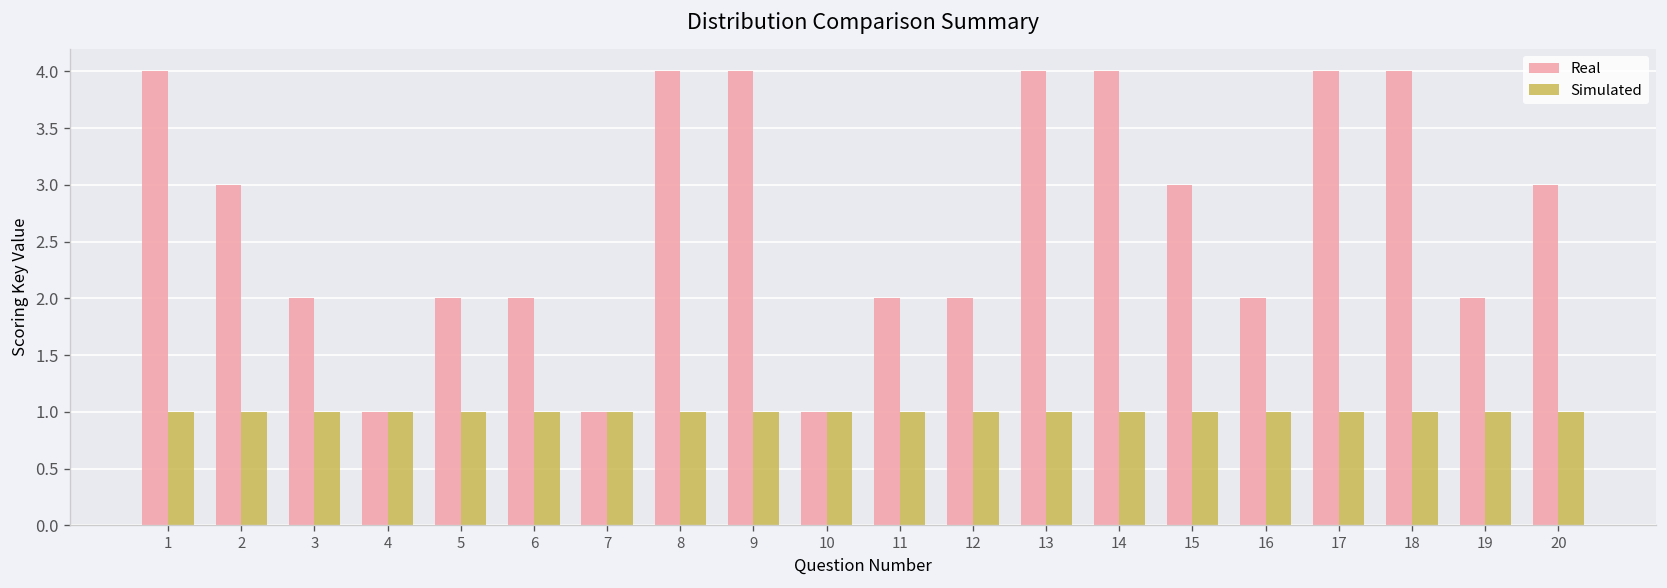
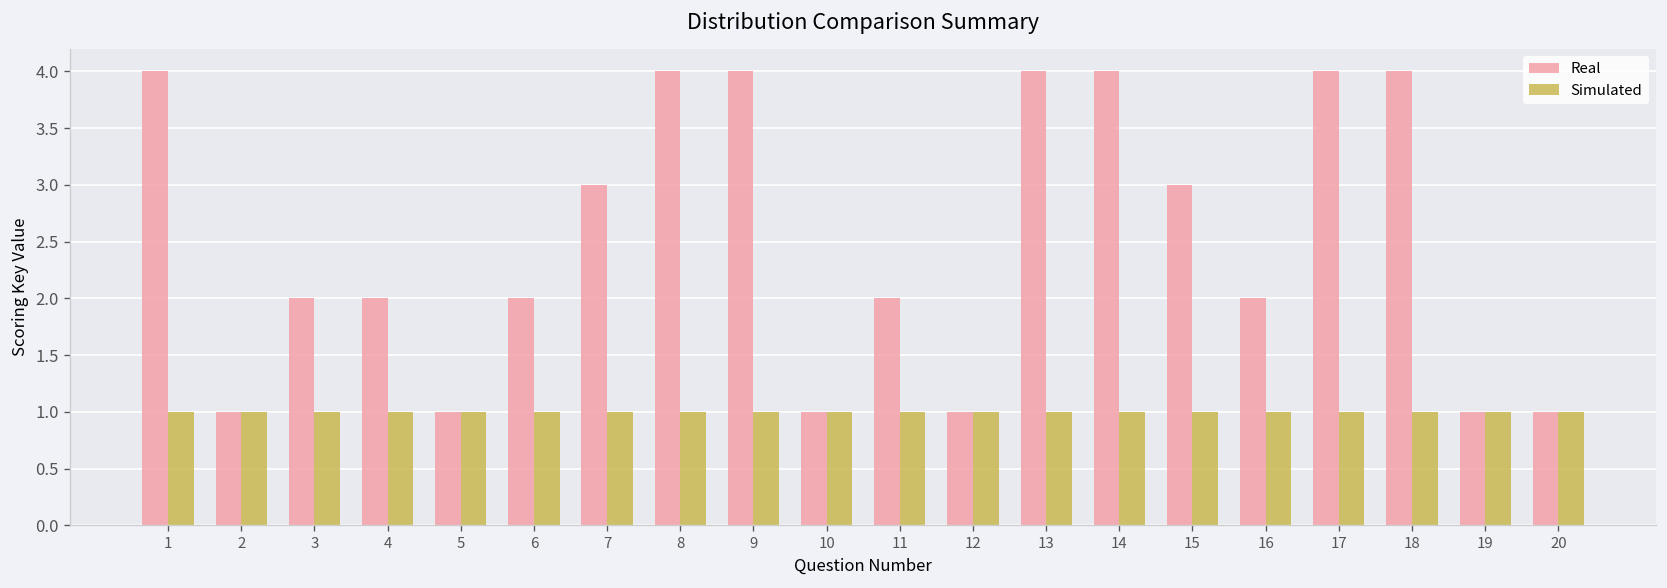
  {
    "Real": {
      "1": 4,
-     "2": 3,
+     "2": 1,
      "3": 2,
-     "4": 1,
-     "5": 2,
+     "4": 2,
+     "5": 1,
      "6": 2,
-     "7": 1,
+     "7": 3,
      "8": 4,
      "9": 4,
      "10": 1,
      "11": 2,
-     "12": 2,
+     "12": 1,
      "13": 4,
      "14": 4,
      "15": 3,
      "16": 2,
      "17": 4,
      "18": 4,
-     "19": 2,
-     "20": 3
+     "19": 1,
+     "20": 1
    },
    "Simulated": {
      "1": 1,
      "2": 1,
      "3": 1,
      "4": 1,
      "5": 1,
      "6": 1,
      "7": 1,
      "8": 1,
      "9": 1,
      "10": 1,
      "11": 1,
      "12": 1,
      "13": 1,
      "14": 1,
      "15": 1,
      "16": 1,
      "17": 1,
      "18": 1,
      "19": 1,
      "20": 1
    }
  }
